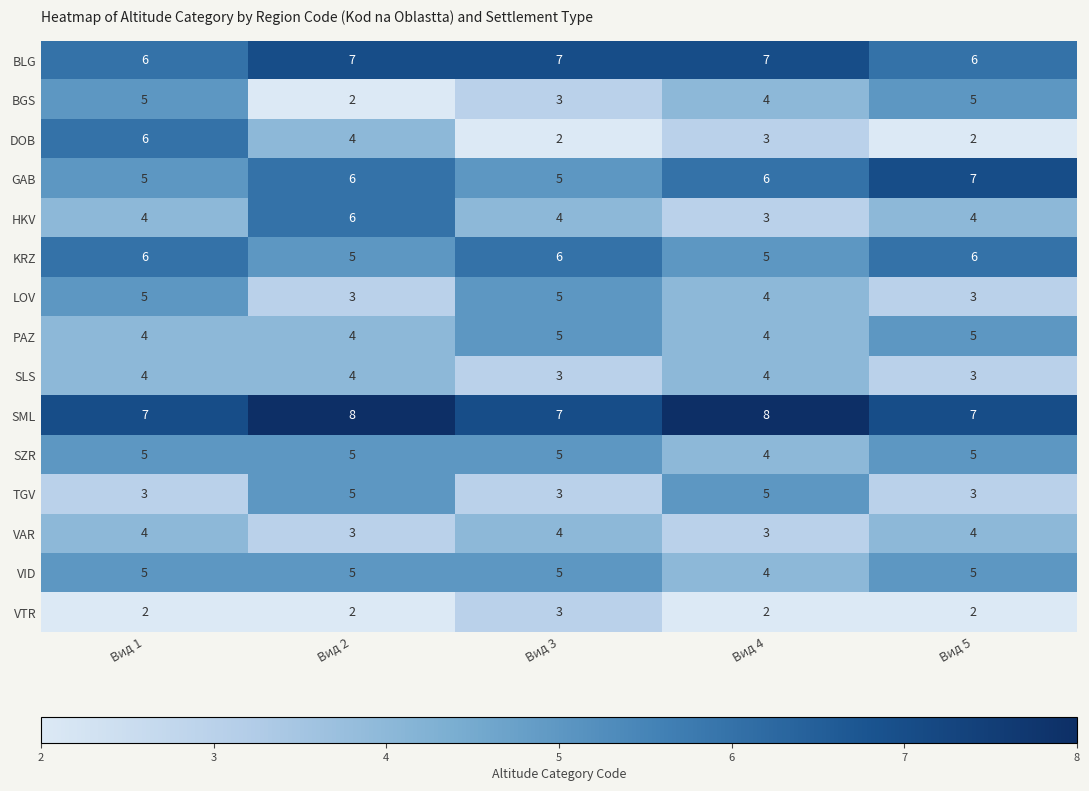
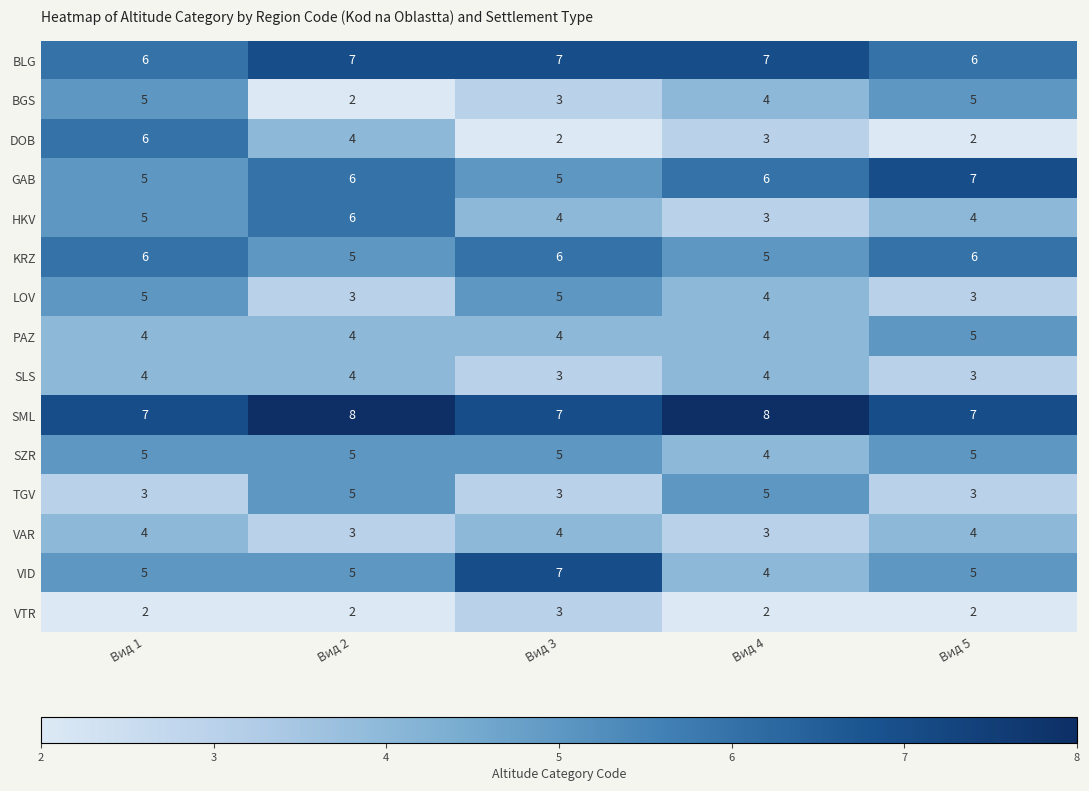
  {
    "BLG": {
      "Вид 1": 6,
      "Вид 2": 7,
      "Вид 3": 7,
      "Вид 4": 7,
      "Вид 5": 6
    },
    "BGS": {
      "Вид 1": 5,
      "Вид 2": 2,
      "Вид 3": 3,
      "Вид 4": 4,
      "Вид 5": 5
    },
    "DOB": {
      "Вид 1": 6,
      "Вид 2": 4,
      "Вид 3": 2,
      "Вид 4": 3,
      "Вид 5": 2
    },
    "GAB": {
      "Вид 1": 5,
      "Вид 2": 6,
      "Вид 3": 5,
      "Вид 4": 6,
      "Вид 5": 7
    },
    "HKV": {
-     "Вид 1": 4,
+     "Вид 1": 5,
      "Вид 2": 6,
      "Вид 3": 4,
      "Вид 4": 3,
      "Вид 5": 4
    },
    "KRZ": {
      "Вид 1": 6,
      "Вид 2": 5,
      "Вид 3": 6,
      "Вид 4": 5,
      "Вид 5": 6
    },
    "LOV": {
      "Вид 1": 5,
      "Вид 2": 3,
      "Вид 3": 5,
      "Вид 4": 4,
      "Вид 5": 3
    },
    "PAZ": {
      "Вид 1": 4,
      "Вид 2": 4,
-     "Вид 3": 5,
+     "Вид 3": 4,
      "Вид 4": 4,
      "Вид 5": 5
    },
    "SLS": {
      "Вид 1": 4,
      "Вид 2": 4,
      "Вид 3": 3,
      "Вид 4": 4,
      "Вид 5": 3
    },
    "SML": {
      "Вид 1": 7,
      "Вид 2": 8,
      "Вид 3": 7,
      "Вид 4": 8,
      "Вид 5": 7
    },
    "SZR": {
      "Вид 1": 5,
      "Вид 2": 5,
      "Вид 3": 5,
      "Вид 4": 4,
      "Вид 5": 5
    },
    "TGV": {
      "Вид 1": 3,
      "Вид 2": 5,
      "Вид 3": 3,
      "Вид 4": 5,
      "Вид 5": 3
    },
    "VAR": {
      "Вид 1": 4,
      "Вид 2": 3,
      "Вид 3": 4,
      "Вид 4": 3,
      "Вид 5": 4
    },
    "VID": {
      "Вид 1": 5,
      "Вид 2": 5,
-     "Вид 3": 5,
+     "Вид 3": 7,
      "Вид 4": 4,
      "Вид 5": 5
    },
    "VTR": {
      "Вид 1": 2,
      "Вид 2": 2,
      "Вид 3": 3,
      "Вид 4": 2,
      "Вид 5": 2
    }
  }
